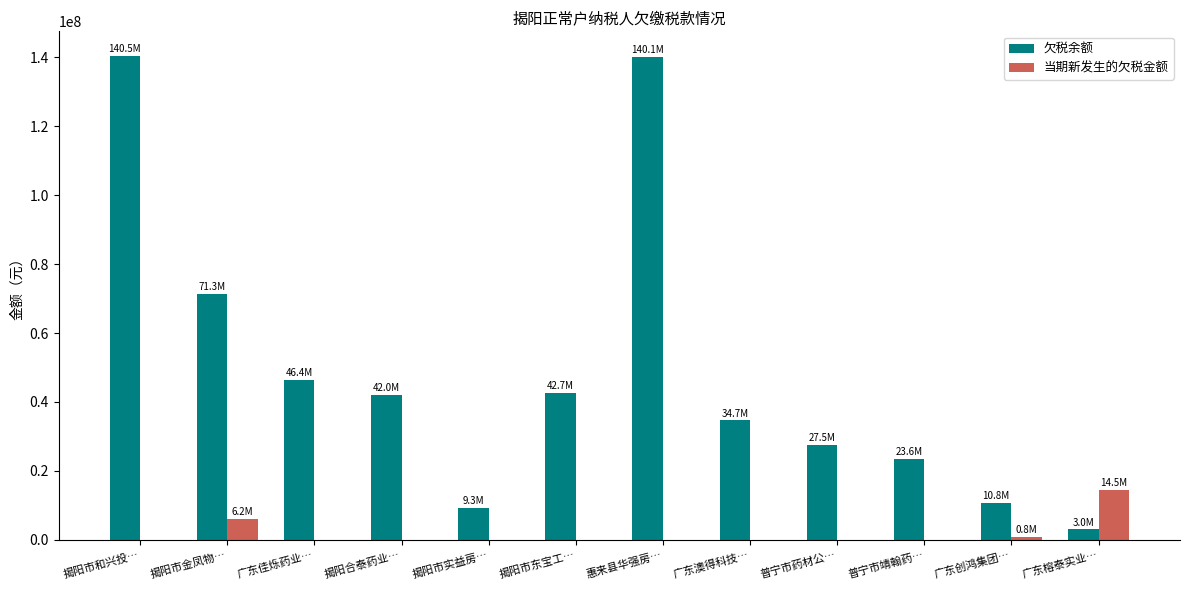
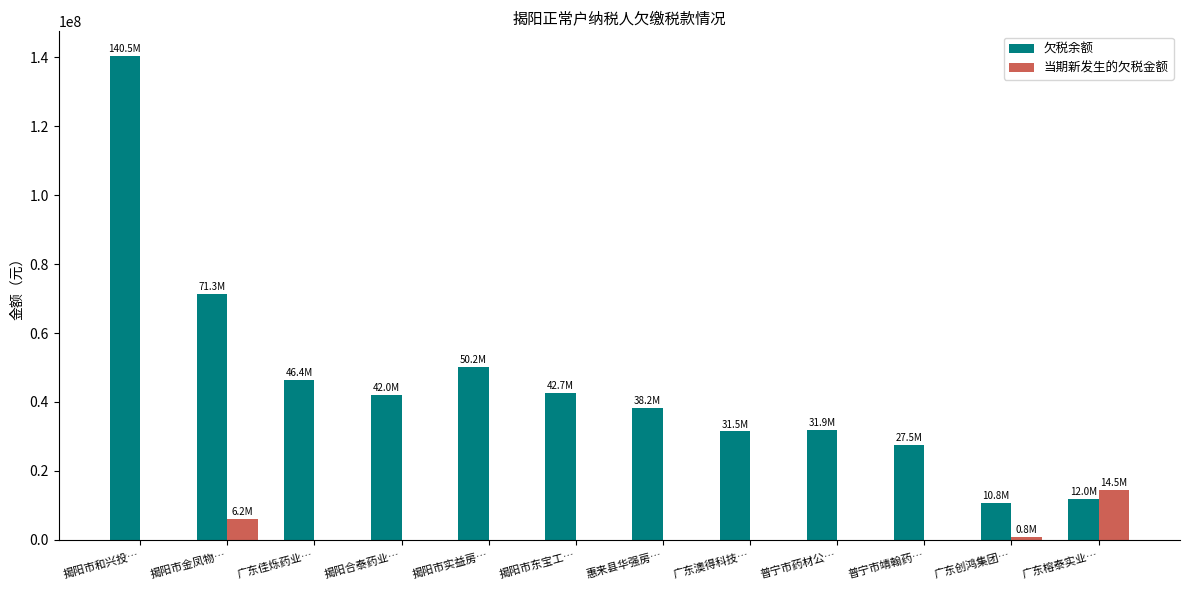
  {
    "欠税余额": {
      "揭阳市和兴投…": "140.5M",
      "揭阳市金凤物…": "71.3M",
      "广东佳烁药业…": "46.4M",
      "揭阳合泰药业…": "42.0M",
-     "揭阳市实益房…": "9.3M",
+     "揭阳市实益房…": "50.2M",
      "揭阳市东宝工…": "42.7M",
-     "惠来县华强房…": "140.1M",
-     "广东澳得科技…": "34.7M",
-     "普宁市药材公…": "27.5M",
-     "普宁市靖翰药…": "23.6M",
+     "惠来县华强房…": "38.2M",
+     "广东澳得科技…": "31.5M",
+     "普宁市药材公…": "31.9M",
+     "普宁市靖翰药…": "27.5M",
      "广东创鸿集团…": "10.8M",
-     "广东榕泰实业…": "3.0M"
+     "广东榕泰实业…": "12.0M"
    },
    "当期新发生的欠税金额": {
      "揭阳市金凤物…": "6.2M",
      "广东创鸿集团…": "0.8M",
      "广东榕泰实业…": "14.5M"
    }
  }
